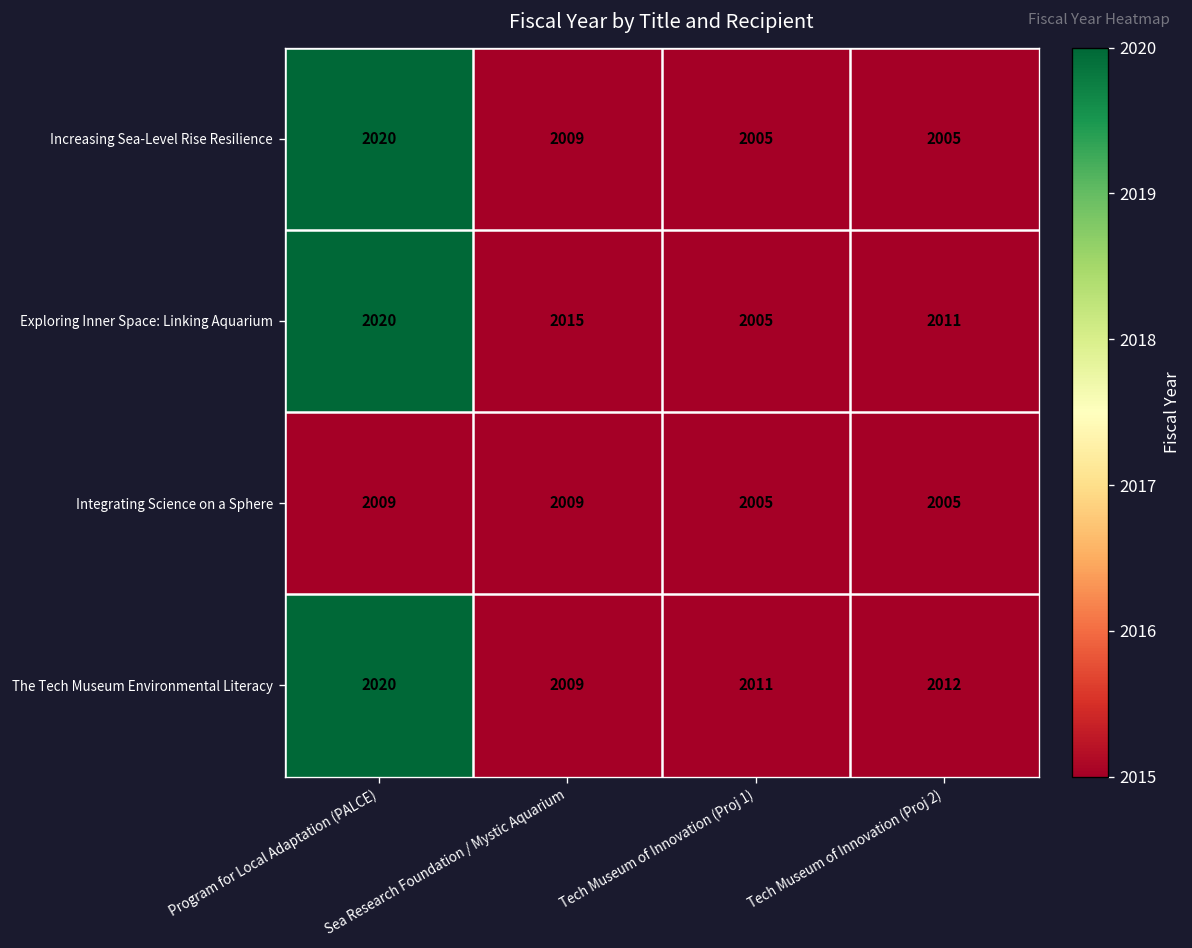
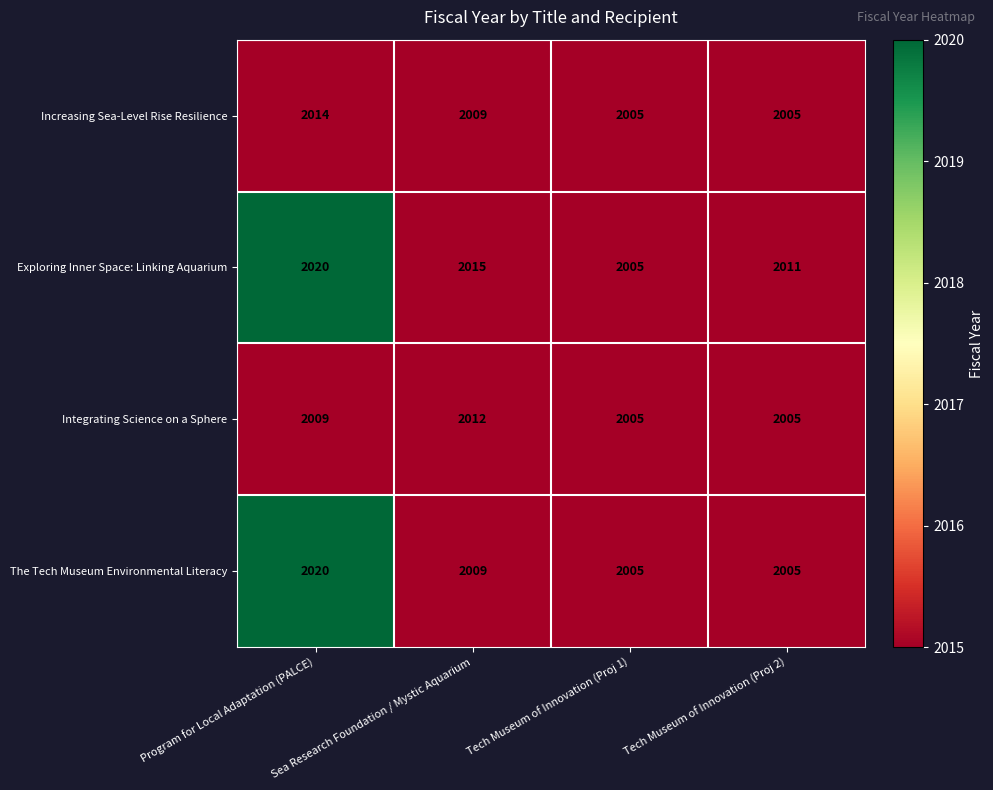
  {
    "Increasing Sea-Level Rise Resilience": {
-     "Program for Local Adaptation (PALCE)": 2020,
+     "Program for Local Adaptation (PALCE)": 2014,
      "Sea Research Foundation / Mystic Aquarium": 2009,
      "Tech Museum of Innovation (Proj 1)": 2005,
      "Tech Museum of Innovation (Proj 2)": 2005
    },
    "Exploring Inner Space: Linking Aquarium": {
      "Program for Local Adaptation (PALCE)": 2020,
      "Sea Research Foundation / Mystic Aquarium": 2015,
      "Tech Museum of Innovation (Proj 1)": 2005,
      "Tech Museum of Innovation (Proj 2)": 2011
    },
    "Integrating Science on a Sphere": {
      "Program for Local Adaptation (PALCE)": 2009,
-     "Sea Research Foundation / Mystic Aquarium": 2009,
+     "Sea Research Foundation / Mystic Aquarium": 2012,
      "Tech Museum of Innovation (Proj 1)": 2005,
      "Tech Museum of Innovation (Proj 2)": 2005
    },
    "The Tech Museum Environmental Literacy": {
      "Program for Local Adaptation (PALCE)": 2020,
      "Sea Research Foundation / Mystic Aquarium": 2009,
-     "Tech Museum of Innovation (Proj 1)": 2011,
-     "Tech Museum of Innovation (Proj 2)": 2012
+     "Tech Museum of Innovation (Proj 1)": 2005,
+     "Tech Museum of Innovation (Proj 2)": 2005
    }
  }
